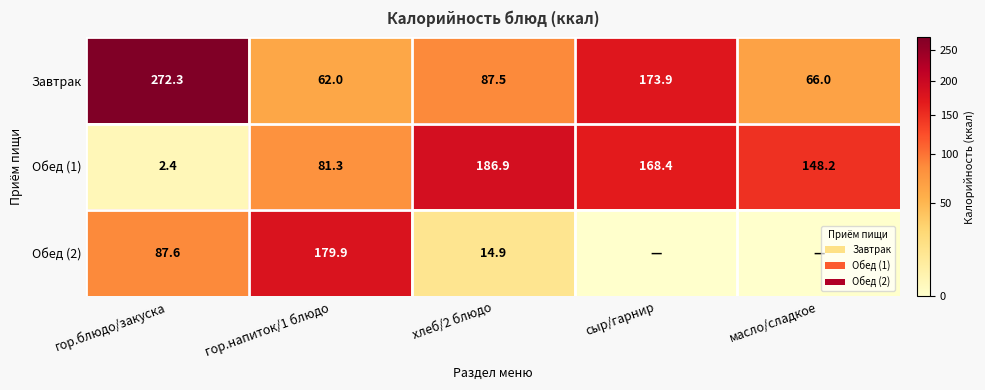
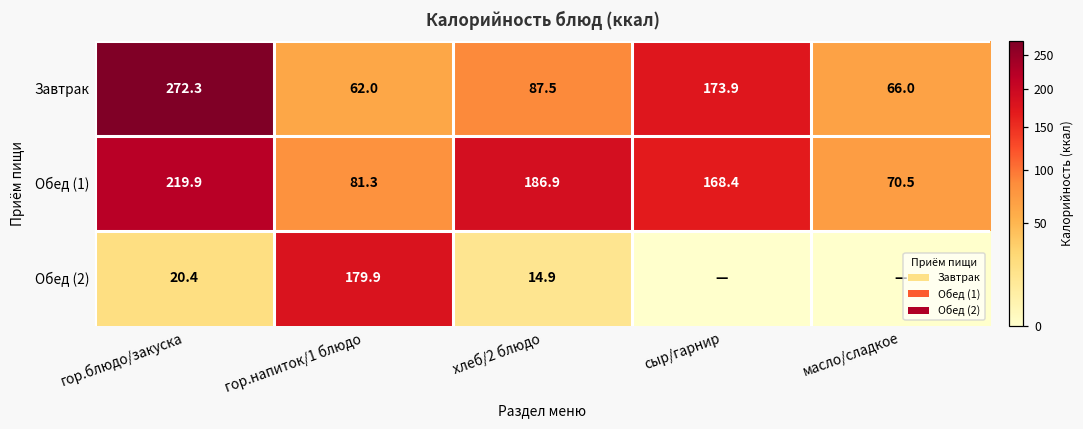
  {
    "Завтрак": {
      "гор.блюдо/закуска": 272.3,
      "гор.напиток/1 блюдо": 62.0,
      "хлеб/2 блюдо": 87.5,
      "сыр/гарнир": 173.9,
      "масло/сладкое": 66.0
    },
    "Обед (1)": {
-     "гор.блюдо/закуска": 2.4,
+     "гор.блюдо/закуска": 219.9,
      "гор.напиток/1 блюдо": 81.3,
      "хлеб/2 блюдо": 186.9,
      "сыр/гарнир": 168.4,
-     "масло/сладкое": 148.2
+     "масло/сладкое": 70.5
    },
    "Обед (2)": {
-     "гор.блюдо/закуска": 87.6,
+     "гор.блюдо/закуска": 20.4,
      "гор.напиток/1 блюдо": 179.9,
      "хлеб/2 блюдо": 14.9
    }
  }
